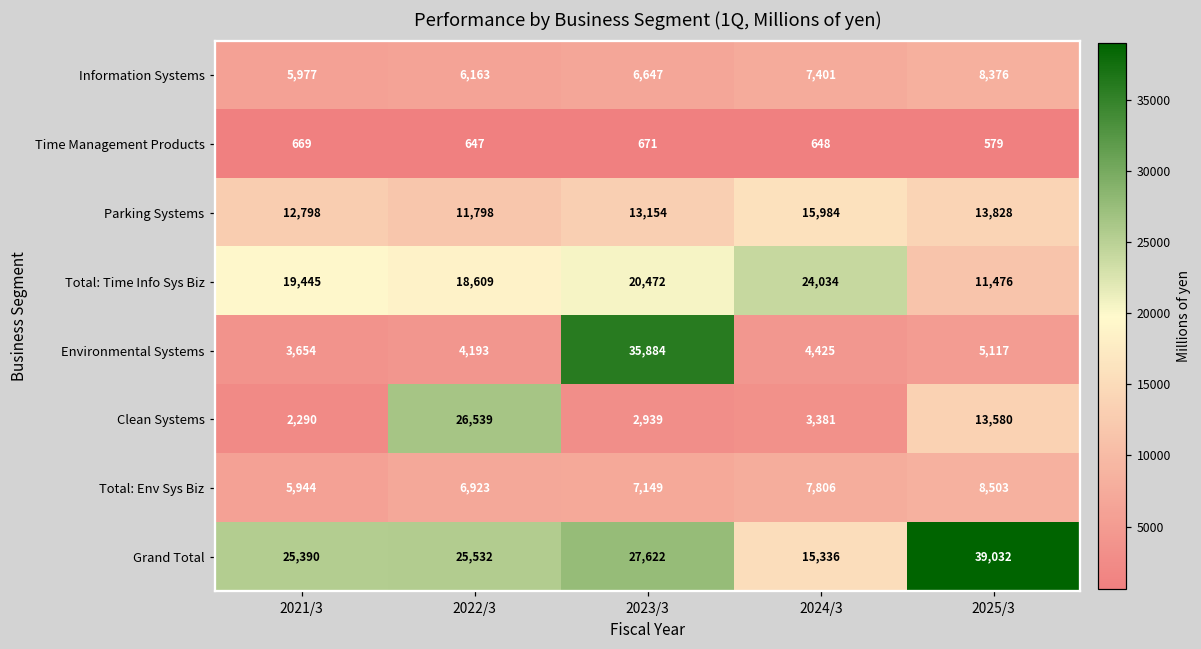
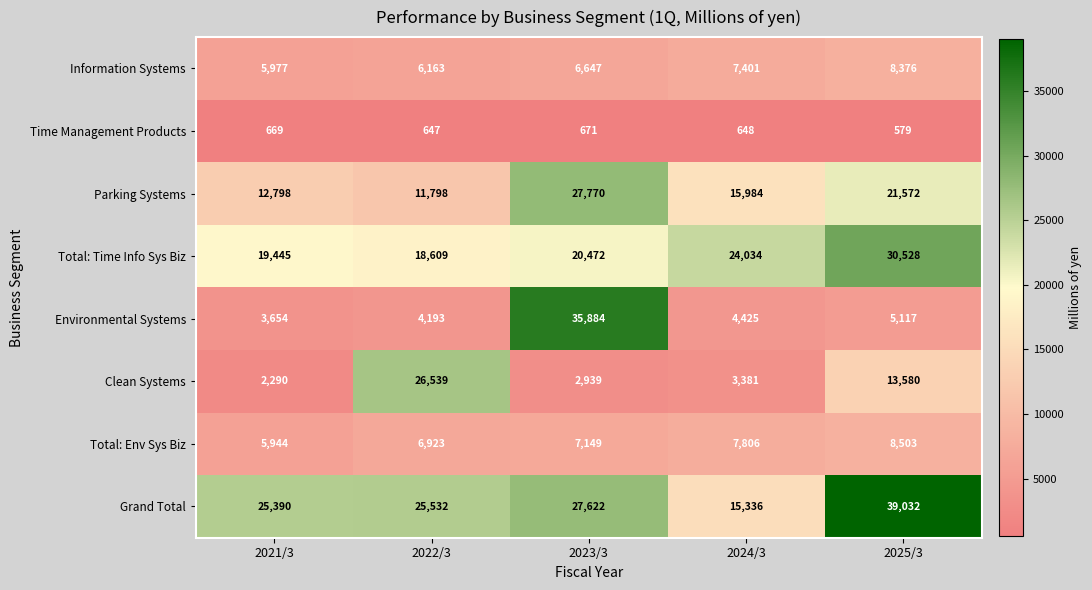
  {
    "Information Systems": {
      "2021/3": "5,977",
      "2022/3": "6,163",
      "2023/3": "6,647",
      "2024/3": "7,401",
      "2025/3": "8,376"
    },
    "Time Management Products": {
      "2021/3": "669",
      "2022/3": "647",
      "2023/3": "671",
      "2024/3": "648",
      "2025/3": "579"
    },
    "Parking Systems": {
      "2021/3": "12,798",
      "2022/3": "11,798",
-     "2023/3": "13,154",
+     "2023/3": "27,770",
      "2024/3": "15,984",
-     "2025/3": "13,828"
+     "2025/3": "21,572"
    },
    "Total: Time Info Sys Biz": {
      "2021/3": "19,445",
      "2022/3": "18,609",
      "2023/3": "20,472",
      "2024/3": "24,034",
-     "2025/3": "11,476"
+     "2025/3": "30,528"
    },
    "Environmental Systems": {
      "2021/3": "3,654",
      "2022/3": "4,193",
      "2023/3": "35,884",
      "2024/3": "4,425",
      "2025/3": "5,117"
    },
    "Clean Systems": {
      "2021/3": "2,290",
      "2022/3": "26,539",
      "2023/3": "2,939",
      "2024/3": "3,381",
      "2025/3": "13,580"
    },
    "Total: Env Sys Biz": {
      "2021/3": "5,944",
      "2022/3": "6,923",
      "2023/3": "7,149",
      "2024/3": "7,806",
      "2025/3": "8,503"
    },
    "Grand Total": {
      "2021/3": "25,390",
      "2022/3": "25,532",
      "2023/3": "27,622",
      "2024/3": "15,336",
      "2025/3": "39,032"
    }
  }
